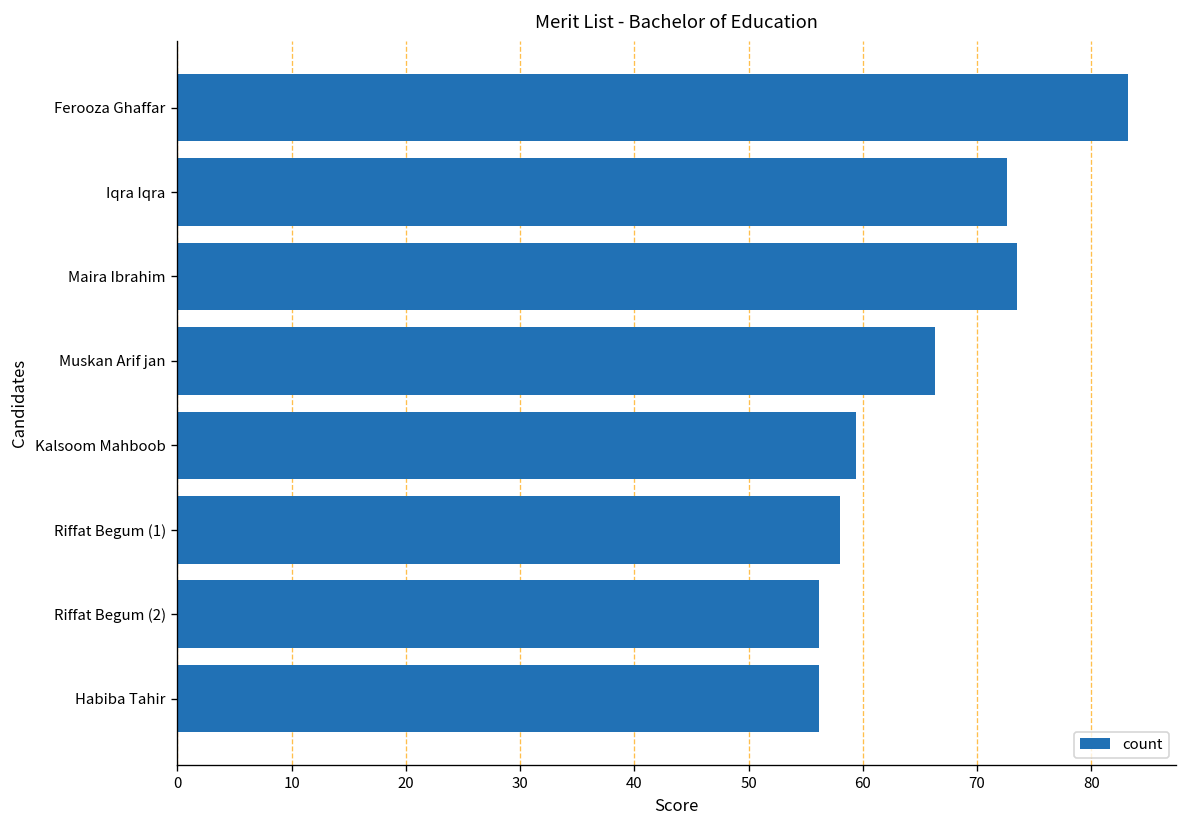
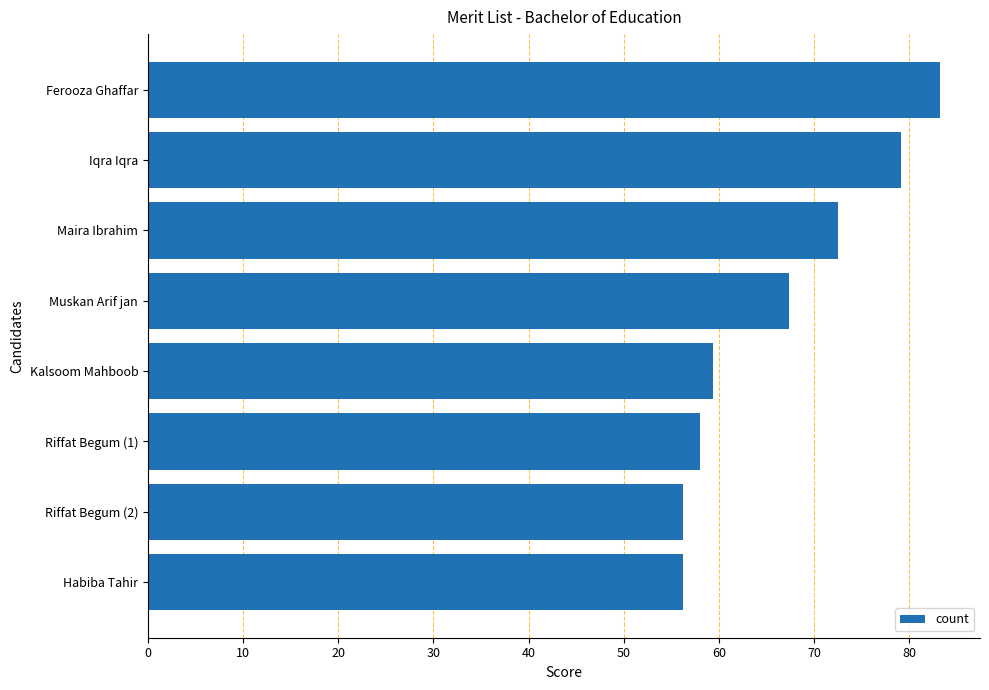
  {
    "Ferooza Ghaffar": 83,
-   "Iqra Iqra": 73,
-   "Maira Ibrahim": 74,
-   "Muskan Arif jan": 66,
+   "Iqra Iqra": 79,
+   "Maira Ibrahim": 73,
+   "Muskan Arif jan": 67,
    "Kalsoom Mahboob": 59,
    "Riffat Begum (1)": 58,
    "Riffat Begum (2)": 56,
    "Habiba Tahir": 56
  }
